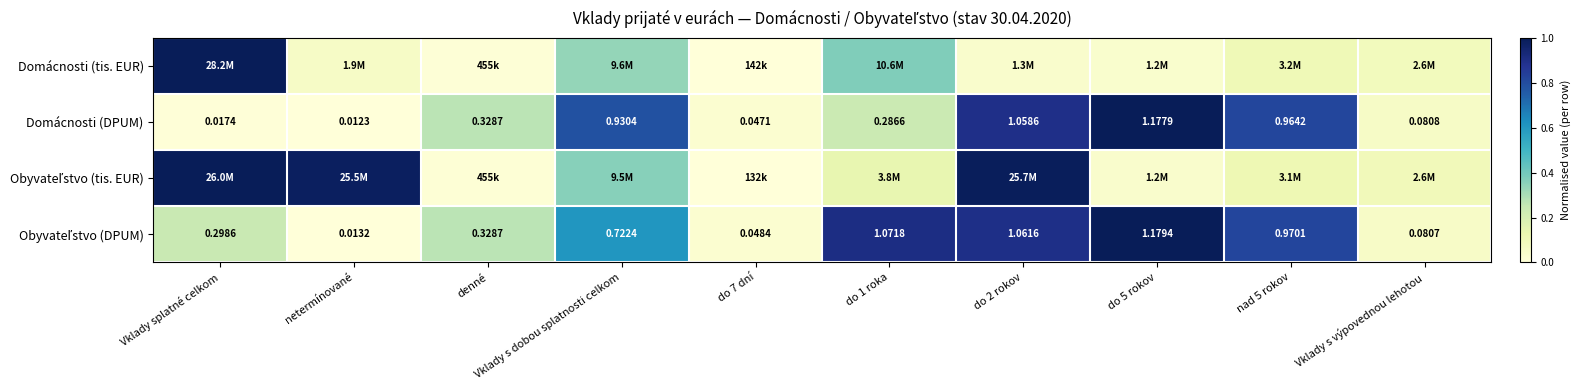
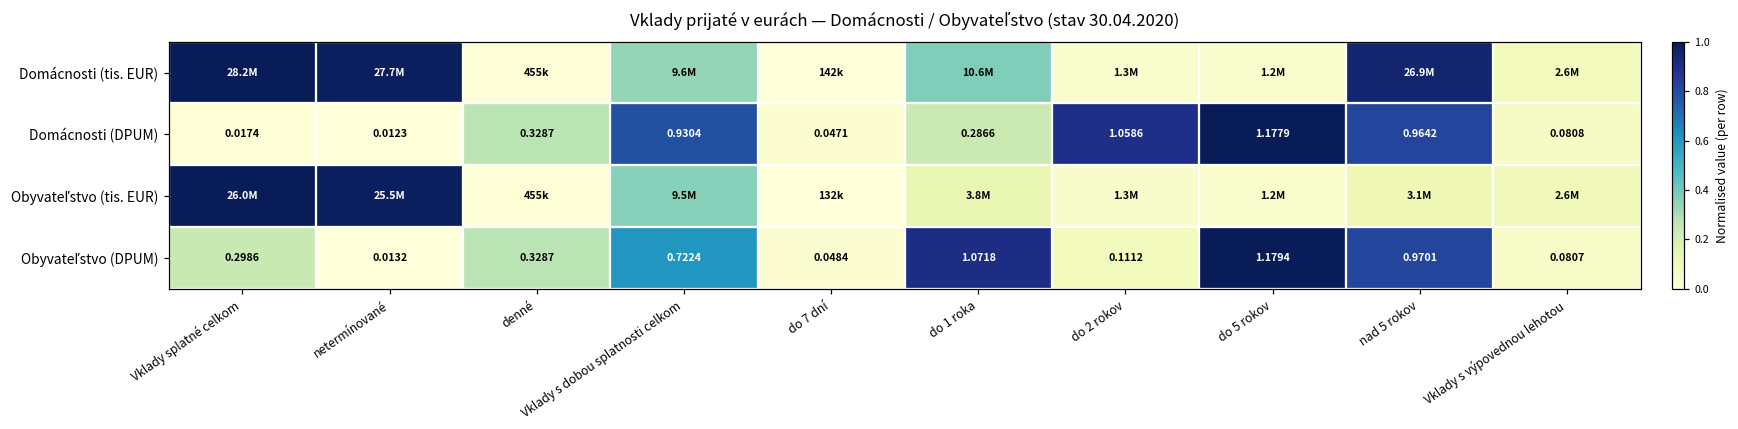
  {
    "Domácnosti (tis. EUR)": {
      "Vklady splatné celkom": "28.2M",
-     "netermínované": "1.9M",
+     "netermínované": "27.7M",
      "denné": "455k",
      "Vklady s dobou splatnosti celkom": "9.6M",
      "do 7 dní": "142k",
      "do 1 roka": "10.6M",
      "do 2 rokov": "1.3M",
      "do 5 rokov": "1.2M",
-     "nad 5 rokov": "3.2M",
+     "nad 5 rokov": "26.9M",
      "Vklady s výpovednou lehotou": "2.6M"
    },
    "Domácnosti (DPUM)": {
      "Vklady splatné celkom": "0.0174",
      "netermínované": "0.0123",
      "denné": "0.3287",
      "Vklady s dobou splatnosti celkom": "0.9304",
      "do 7 dní": "0.0471",
      "do 1 roka": "0.2866",
      "do 2 rokov": "1.0586",
      "do 5 rokov": "1.1779",
      "nad 5 rokov": "0.9642",
      "Vklady s výpovednou lehotou": "0.0808"
    },
    "Obyvateľstvo (tis. EUR)": {
      "Vklady splatné celkom": "26.0M",
      "netermínované": "25.5M",
      "denné": "455k",
      "Vklady s dobou splatnosti celkom": "9.5M",
      "do 7 dní": "132k",
      "do 1 roka": "3.8M",
-     "do 2 rokov": "25.7M",
+     "do 2 rokov": "1.3M",
      "do 5 rokov": "1.2M",
      "nad 5 rokov": "3.1M",
      "Vklady s výpovednou lehotou": "2.6M"
    },
    "Obyvateľstvo (DPUM)": {
      "Vklady splatné celkom": "0.2986",
      "netermínované": "0.0132",
      "denné": "0.3287",
      "Vklady s dobou splatnosti celkom": "0.7224",
      "do 7 dní": "0.0484",
      "do 1 roka": "1.0718",
-     "do 2 rokov": "1.0616",
+     "do 2 rokov": "0.1112",
      "do 5 rokov": "1.1794",
      "nad 5 rokov": "0.9701",
      "Vklady s výpovednou lehotou": "0.0807"
    }
  }
